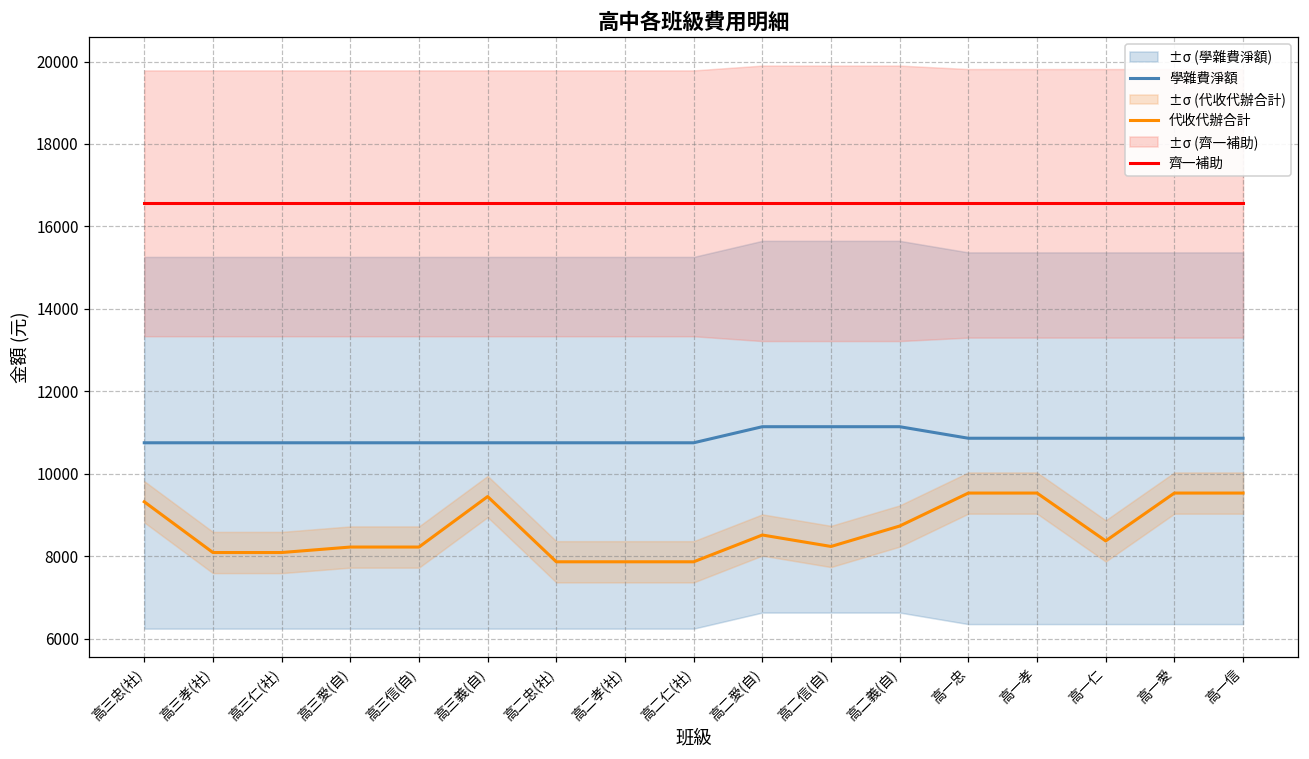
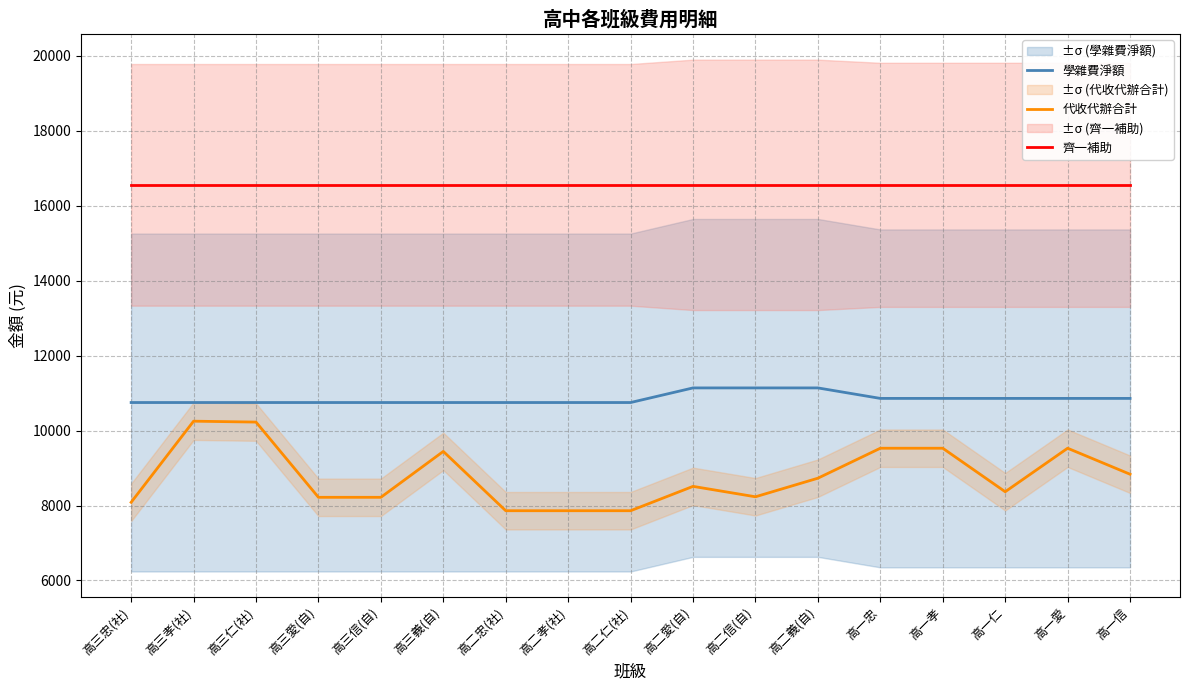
  {
    "代收代辦合計": {
-     "高三忠(社)": 9300,
-     "高三孝(社)": 8100,
-     "高三仁(社)": 8100,
+     "高三忠(社)": 8100,
+     "高三孝(社)": 10300,
+     "高三仁(社)": 10200,
      "高三愛(自)": 8200,
      "高三信(自)": 8200,
      "高三義(自)": 9400,
      "高二忠(社)": 7900,
      "高二孝(社)": 7900,
      "高二仁(社)": 7900,
      "高二愛(自)": 8500,
      "高二信(自)": 8200,
      "高二義(自)": 8700,
      "高一忠": 9500,
      "高一孝": 9500,
      "高一仁": 8400,
      "高一愛": 9500,
-     "高一信": 9500
+     "高一信": 8800
    },
    "齊一補助": {
      "高三忠(社)": 16600,
      "高三孝(社)": 16600,
      "高三仁(社)": 16600,
      "高三愛(自)": 16600,
      "高三信(自)": 16600,
      "高三義(自)": 16600,
      "高二忠(社)": 16600,
      "高二孝(社)": 16600,
      "高二仁(社)": 16600,
      "高二愛(自)": 16600,
      "高二信(自)": 16600,
      "高二義(自)": 16600,
      "高一忠": 16600,
      "高一孝": 16600,
      "高一仁": 16600,
      "高一愛": 16600,
      "高一信": 16600
    }
  }
